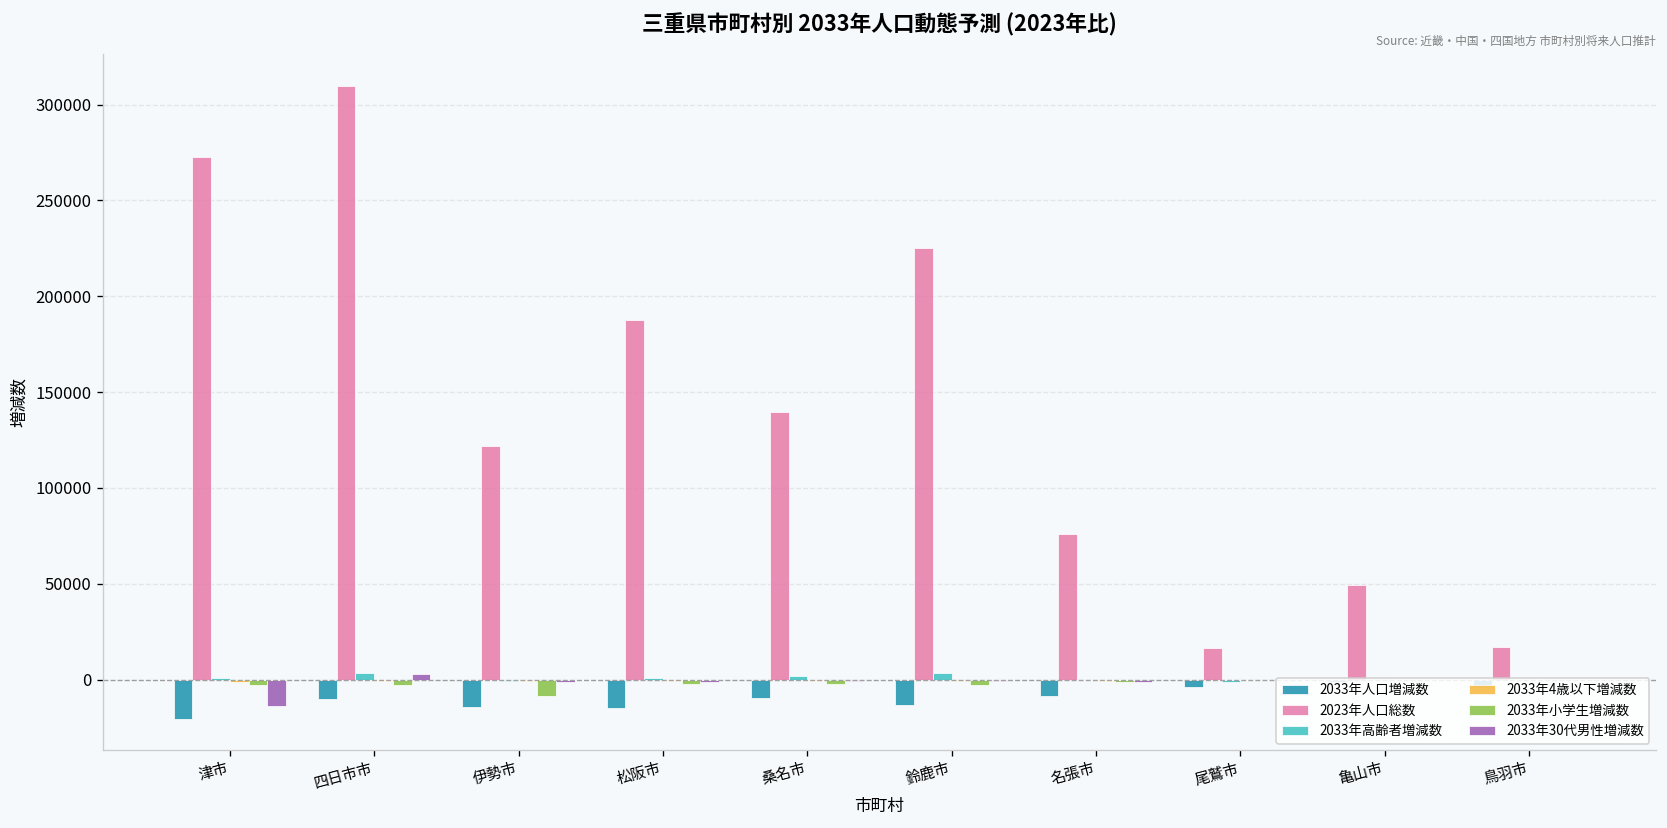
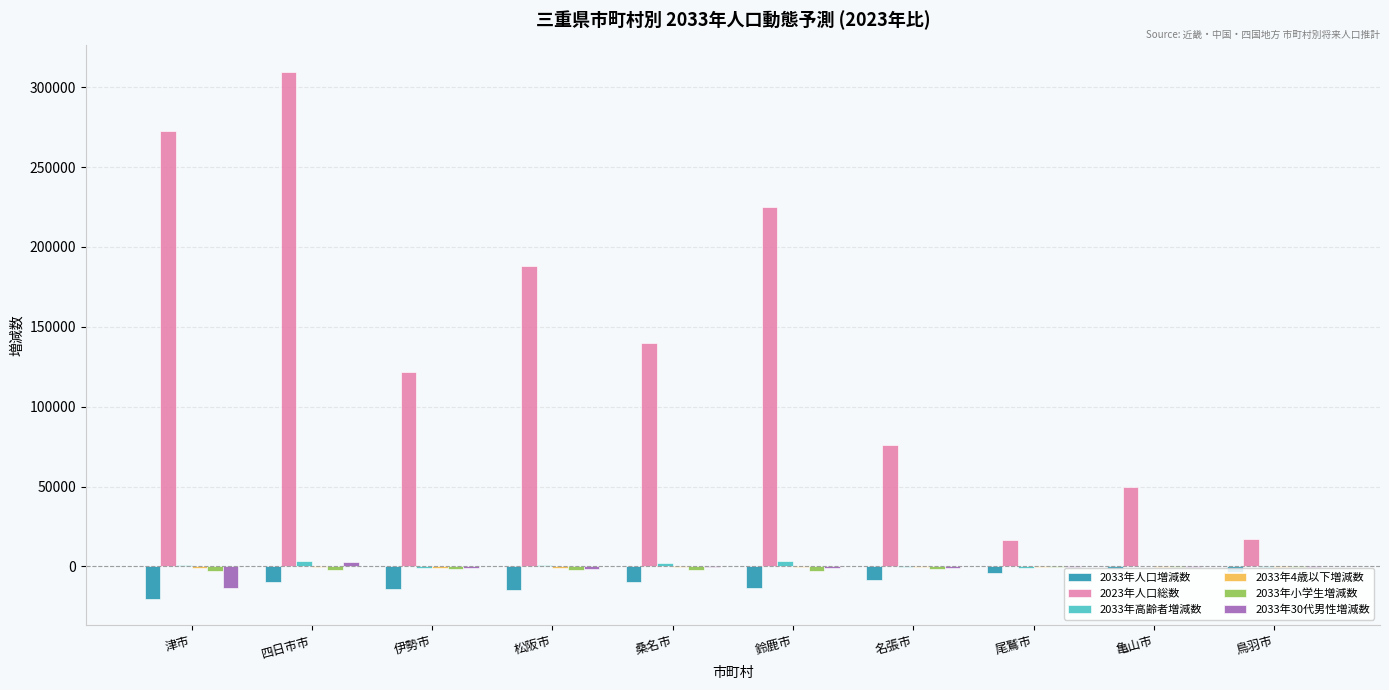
  {
    "2023年人口総数": {
      "津市": 273000,
      "四日市市": 310000,
      "伊勢市": 122000,
      "松阪市": 188000,
      "桑名市": 140000,
      "鈴鹿市": 225000,
      "名張市": 76000,
      "尾鷲市": 16000,
      "亀山市": 50000,
      "鳥羽市": 17000
    },
    "2033年小学生増減数": {
      "津市": -3000,
      "四日市市": -3000,
-     "伊勢市": -8000,
+     "伊勢市": -1000,
      "松阪市": -2000,
      "桑名市": -2000,
      "鈴鹿市": -3000
    },
    "2033年30代男性増減数": {
      "津市": -14000,
      "四日市市": 3000
    }
  }
